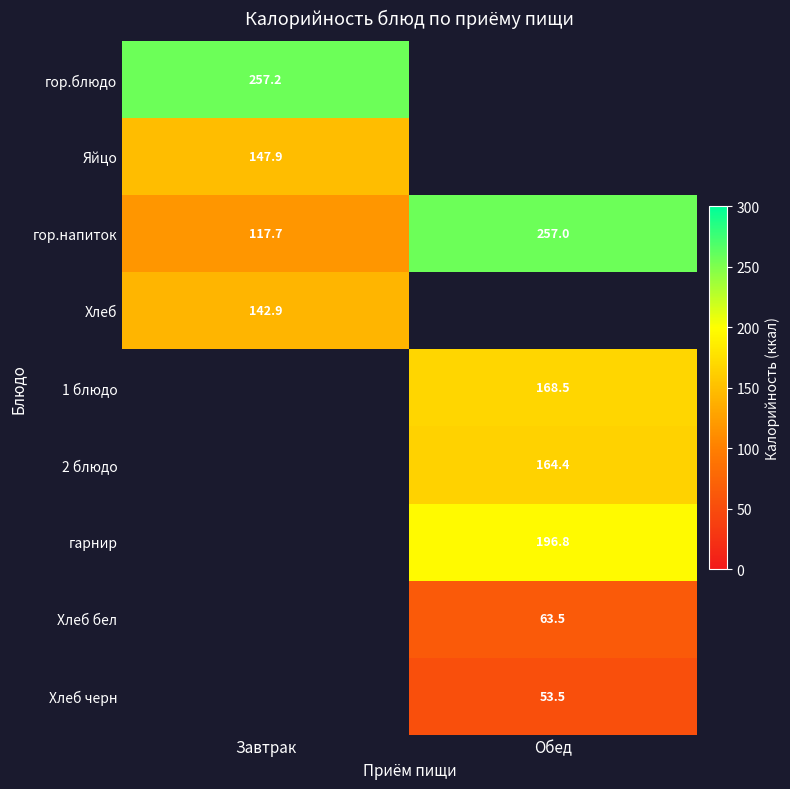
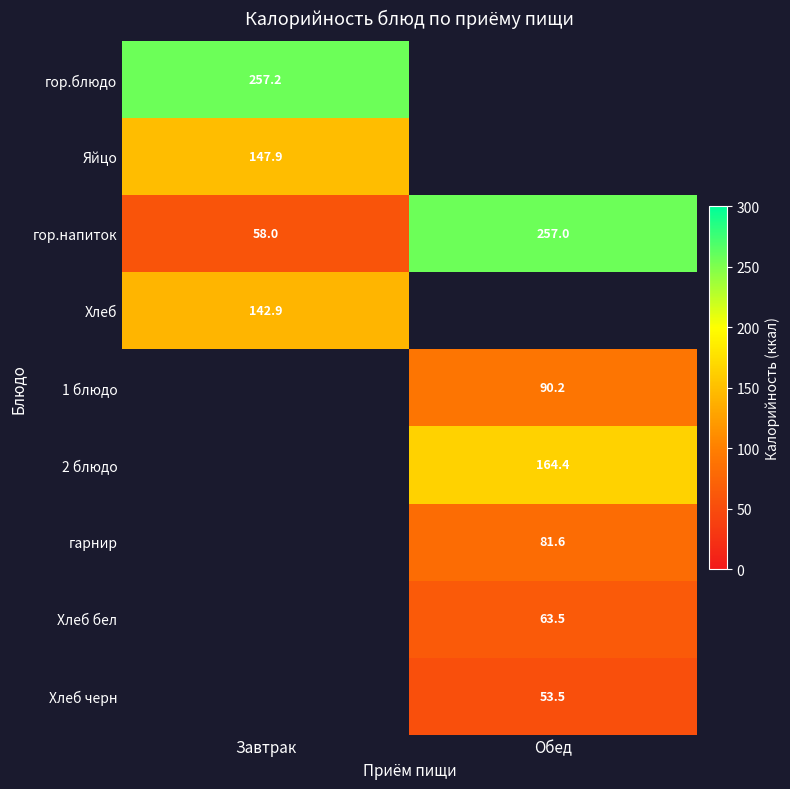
  {
    "гор.блюдо": {
      "Завтрак": 257.2
    },
    "Яйцо": {
      "Завтрак": 147.9
    },
    "гор.напиток": {
-     "Завтрак": 117.7,
+     "Завтрак": 58.0,
      "Обед": 257.0
    },
    "Хлеб": {
      "Завтрак": 142.9
    },
    "1 блюдо": {
-     "Обед": 168.5
+     "Обед": 90.2
    },
    "2 блюдо": {
      "Обед": 164.4
    },
    "гарнир": {
-     "Обед": 196.8
+     "Обед": 81.6
    },
    "Хлеб бел": {
      "Обед": 63.5
    },
    "Хлеб черн": {
      "Обед": 53.5
    }
  }
